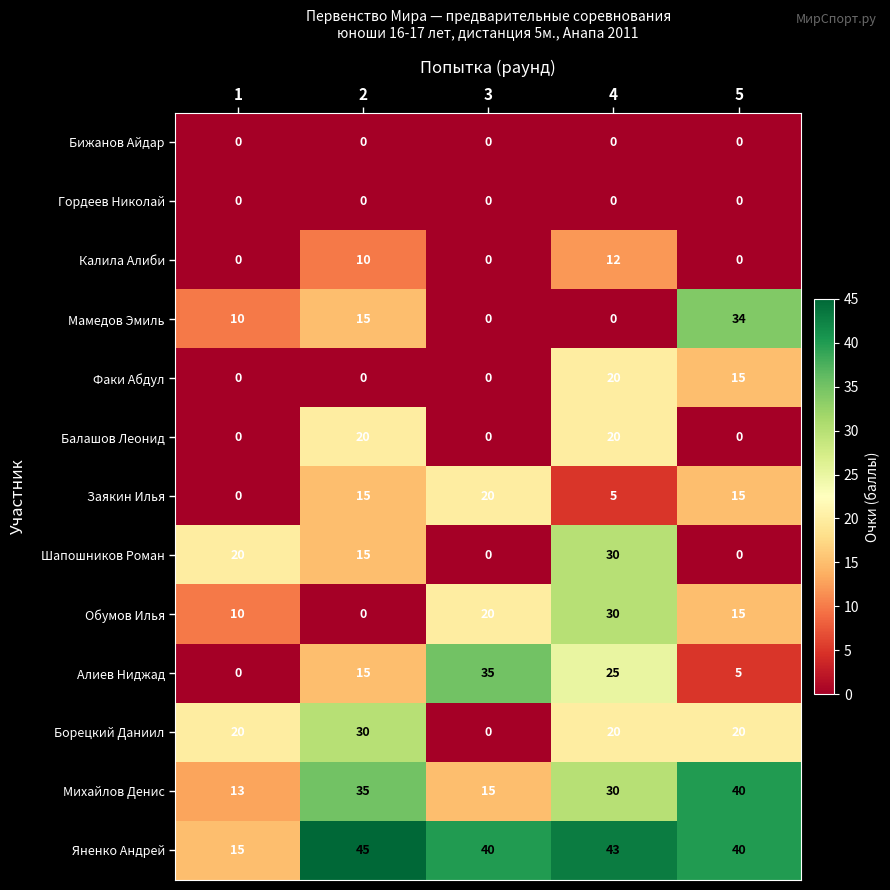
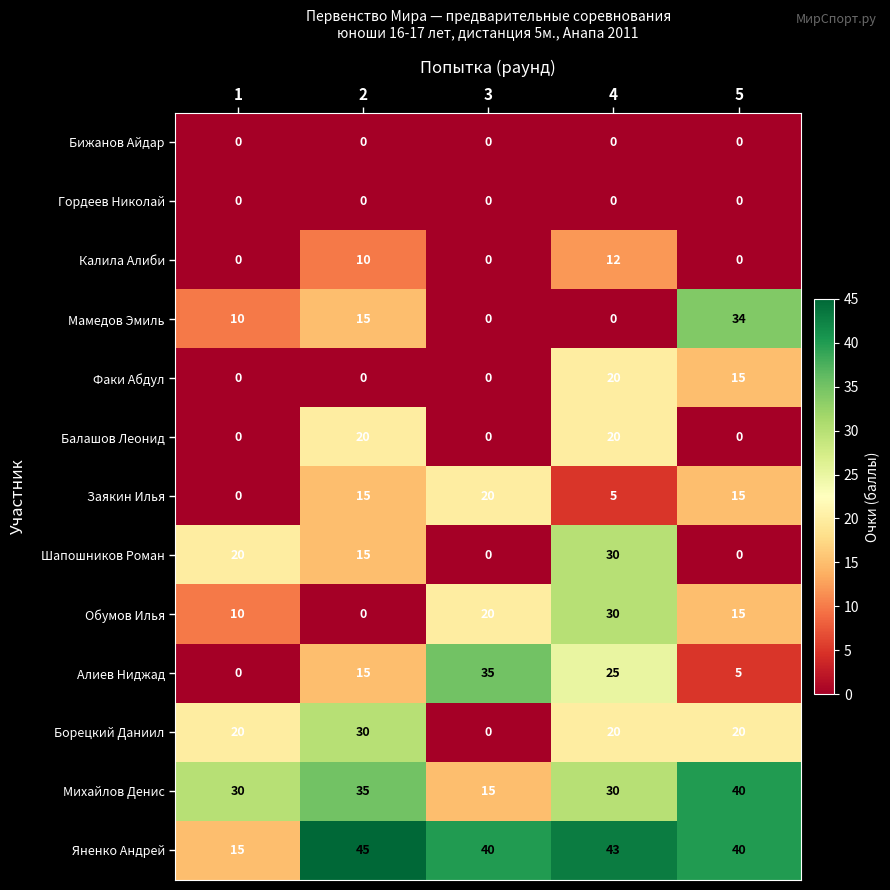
  {
    "Бижанов Айдар": {
      "1": 0,
      "2": 0,
      "3": 0,
      "4": 0,
      "5": 0
    },
    "Гордеев Николай": {
      "1": 0,
      "2": 0,
      "3": 0,
      "4": 0,
      "5": 0
    },
    "Калила Алиби": {
      "1": 0,
      "2": 10,
      "3": 0,
      "4": 12,
      "5": 0
    },
    "Мамедов Эмиль": {
      "1": 10,
      "2": 15,
      "3": 0,
      "4": 0,
      "5": 34
    },
    "Факи Абдул": {
      "1": 0,
      "2": 0,
      "3": 0,
      "4": 20,
      "5": 15
    },
    "Балашов Леонид": {
      "1": 0,
      "2": 20,
      "3": 0,
      "4": 20,
      "5": 0
    },
    "Заякин Илья": {
      "1": 0,
      "2": 15,
      "3": 20,
      "4": 5,
      "5": 15
    },
    "Шапошников Роман": {
      "1": 20,
      "2": 15,
      "3": 0,
      "4": 30,
      "5": 0
    },
    "Обумов Илья": {
      "1": 10,
      "2": 0,
      "3": 20,
      "4": 30,
      "5": 15
    },
    "Алиев Ниджад": {
      "1": 0,
      "2": 15,
      "3": 35,
      "4": 25,
      "5": 5
    },
    "Борецкий Даниил": {
      "1": 20,
      "2": 30,
      "3": 0,
      "4": 20,
      "5": 20
    },
    "Михайлов Денис": {
-     "1": 13,
+     "1": 30,
      "2": 35,
      "3": 15,
      "4": 30,
      "5": 40
    },
    "Яненко Андрей": {
      "1": 15,
      "2": 45,
      "3": 40,
      "4": 43,
      "5": 40
    }
  }
